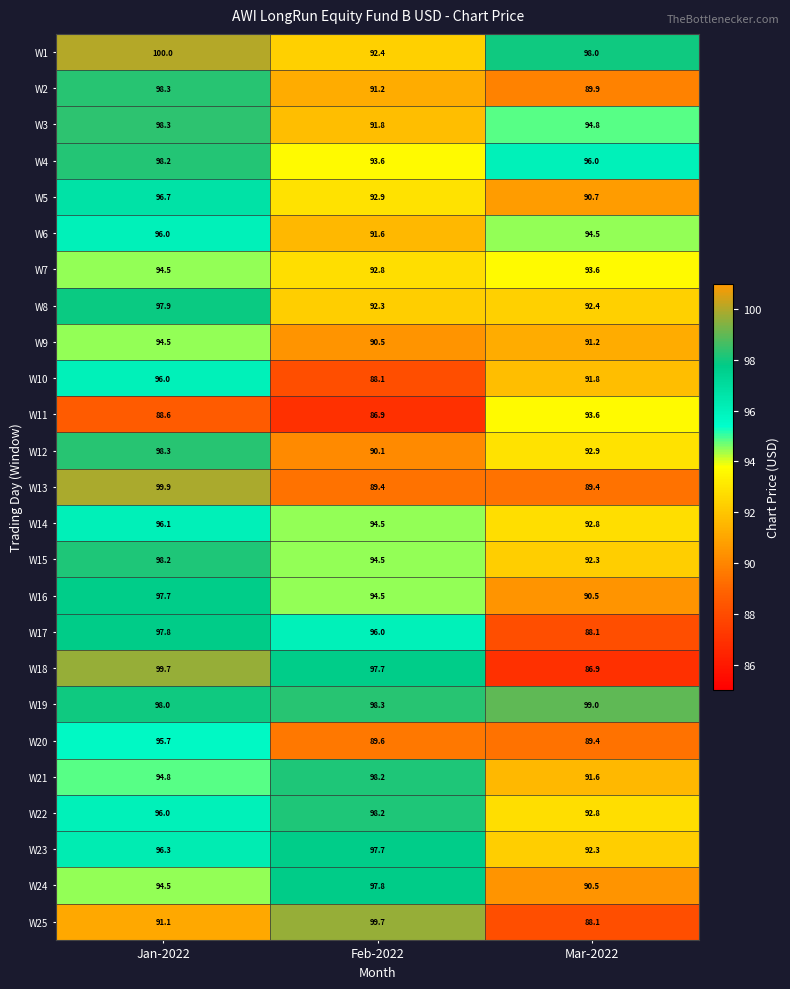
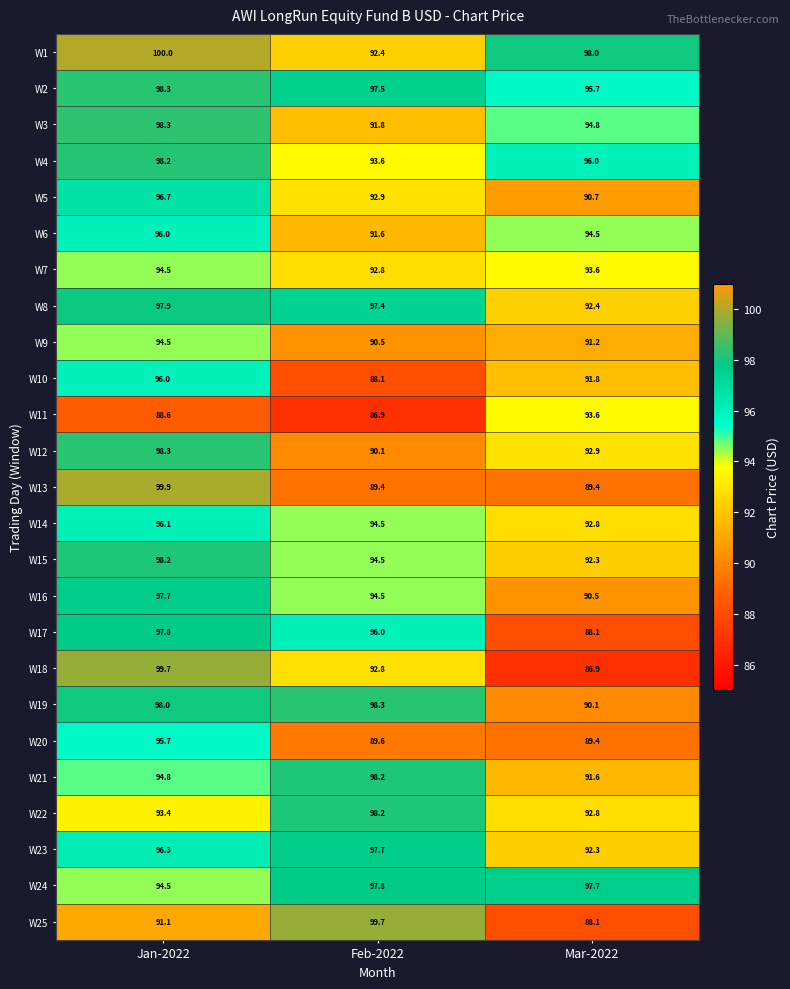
  {
    "W1": {
      "Jan-2022": 100.0,
      "Feb-2022": 92.4,
      "Mar-2022": 98.0
    },
    "W2": {
      "Jan-2022": 98.3,
-     "Feb-2022": 91.2,
-     "Mar-2022": 89.9
+     "Feb-2022": 97.5,
+     "Mar-2022": 95.7
    },
    "W3": {
      "Jan-2022": 98.3,
      "Feb-2022": 91.8,
      "Mar-2022": 94.8
    },
    "W4": {
      "Jan-2022": 98.2,
      "Feb-2022": 93.6,
      "Mar-2022": 96.0
    },
    "W5": {
      "Jan-2022": 96.7,
      "Feb-2022": 92.9,
      "Mar-2022": 90.7
    },
    "W6": {
      "Jan-2022": 96.0,
      "Feb-2022": 91.6,
      "Mar-2022": 94.5
    },
    "W7": {
      "Jan-2022": 94.5,
      "Feb-2022": 92.8,
      "Mar-2022": 93.6
    },
    "W8": {
      "Jan-2022": 97.9,
-     "Feb-2022": 92.3,
+     "Feb-2022": 97.4,
      "Mar-2022": 92.4
    },
    "W9": {
      "Jan-2022": 94.5,
      "Feb-2022": 90.5,
      "Mar-2022": 91.2
    },
    "W10": {
      "Jan-2022": 96.0,
      "Feb-2022": 88.1,
      "Mar-2022": 91.8
    },
    "W11": {
      "Jan-2022": 88.6,
      "Feb-2022": 86.9,
      "Mar-2022": 93.6
    },
    "W12": {
      "Jan-2022": 98.3,
      "Feb-2022": 90.1,
      "Mar-2022": 92.9
    },
    "W13": {
      "Jan-2022": 99.9,
      "Feb-2022": 89.4,
      "Mar-2022": 89.4
    },
    "W14": {
      "Jan-2022": 96.1,
      "Feb-2022": 94.5,
      "Mar-2022": 92.8
    },
    "W15": {
      "Jan-2022": 98.2,
      "Feb-2022": 94.5,
      "Mar-2022": 92.3
    },
    "W16": {
      "Jan-2022": 97.7,
      "Feb-2022": 94.5,
      "Mar-2022": 90.5
    },
    "W17": {
      "Jan-2022": 97.8,
      "Feb-2022": 96.0,
      "Mar-2022": 88.1
    },
    "W18": {
      "Jan-2022": 99.7,
-     "Feb-2022": 97.7,
+     "Feb-2022": 92.8,
      "Mar-2022": 86.9
    },
    "W19": {
      "Jan-2022": 98.0,
      "Feb-2022": 98.3,
-     "Mar-2022": 99.0
+     "Mar-2022": 90.1
    },
    "W20": {
      "Jan-2022": 95.7,
      "Feb-2022": 89.6,
      "Mar-2022": 89.4
    },
    "W21": {
      "Jan-2022": 94.8,
      "Feb-2022": 98.2,
      "Mar-2022": 91.6
    },
    "W22": {
-     "Jan-2022": 96.0,
+     "Jan-2022": 93.4,
      "Feb-2022": 98.2,
      "Mar-2022": 92.8
    },
    "W23": {
      "Jan-2022": 96.3,
      "Feb-2022": 97.7,
      "Mar-2022": 92.3
    },
    "W24": {
      "Jan-2022": 94.5,
      "Feb-2022": 97.8,
-     "Mar-2022": 90.5
+     "Mar-2022": 97.7
    },
    "W25": {
      "Jan-2022": 91.1,
      "Feb-2022": 99.7,
      "Mar-2022": 88.1
    }
  }
